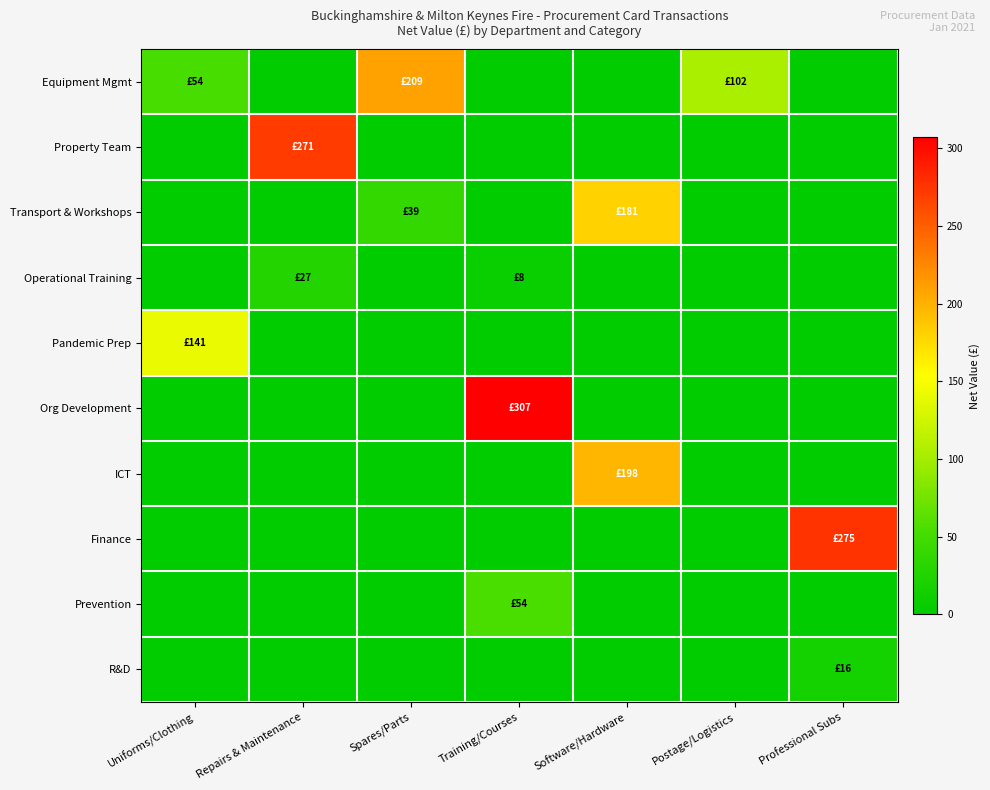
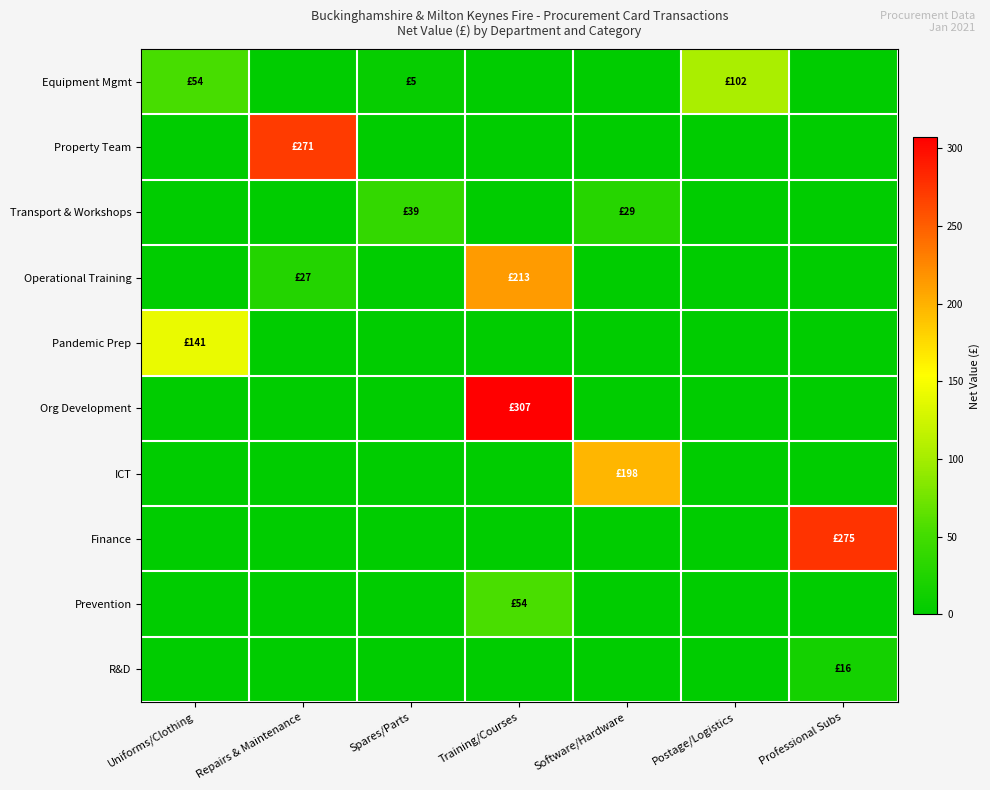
  {
    "Equipment Mgmt": {
      "Uniforms/Clothing": "£54",
-     "Spares/Parts": "£209",
+     "Spares/Parts": "£5",
      "Postage/Logistics": "£102"
    },
    "Property Team": {
      "Repairs & Maintenance": "£271"
    },
    "Transport & Workshops": {
      "Spares/Parts": "£39",
-     "Software/Hardware": "£181"
+     "Software/Hardware": "£29"
    },
    "Operational Training": {
      "Repairs & Maintenance": "£27",
-     "Training/Courses": "£8"
+     "Training/Courses": "£213"
    },
    "Pandemic Prep": {
      "Uniforms/Clothing": "£141"
    },
    "Org Development": {
      "Training/Courses": "£307"
    },
    "ICT": {
      "Software/Hardware": "£198"
    },
    "Finance": {
      "Professional Subs": "£275"
    },
    "Prevention": {
      "Training/Courses": "£54"
    },
    "R&D": {
      "Professional Subs": "£16"
    }
  }
